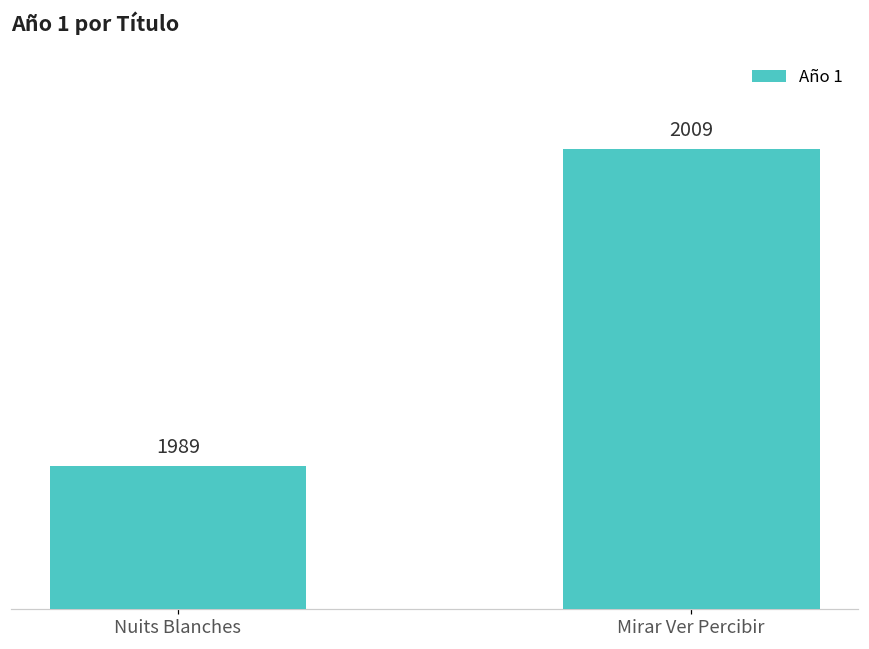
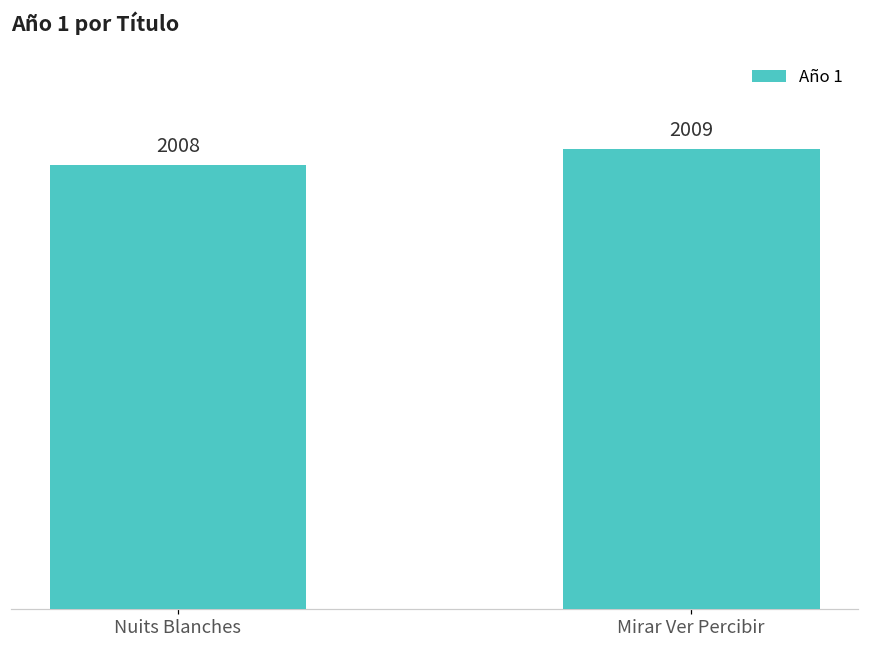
  {
-   "Nuits Blanches": 1989,
+   "Nuits Blanches": 2008,
    "Mirar Ver Percibir": 2009
  }
